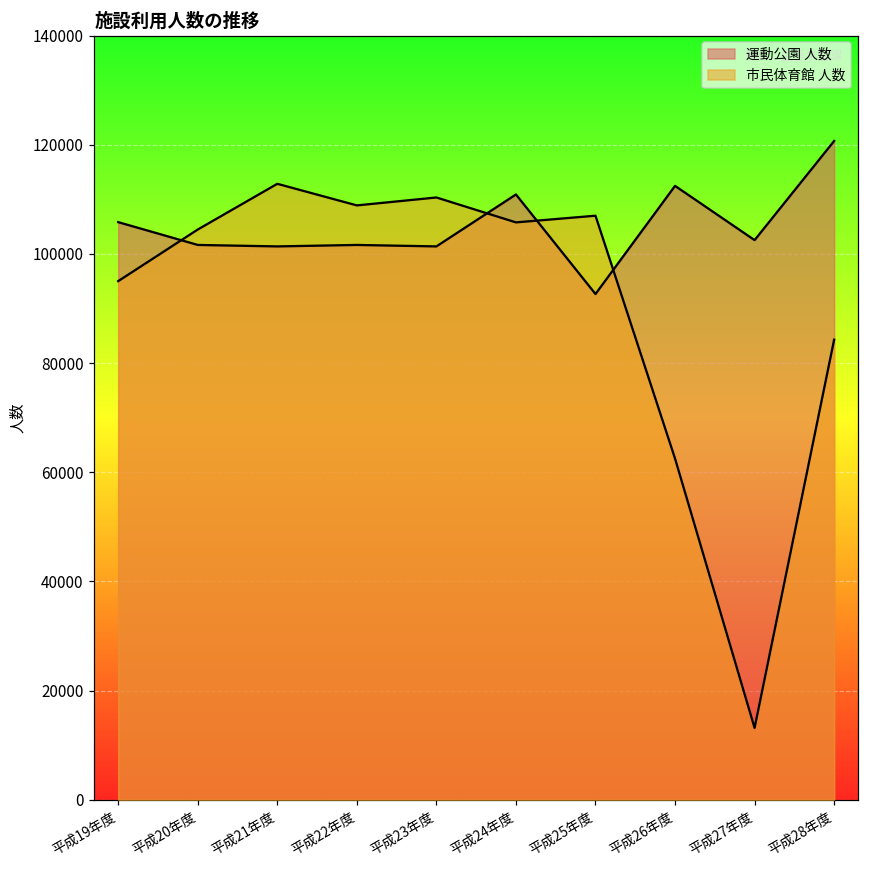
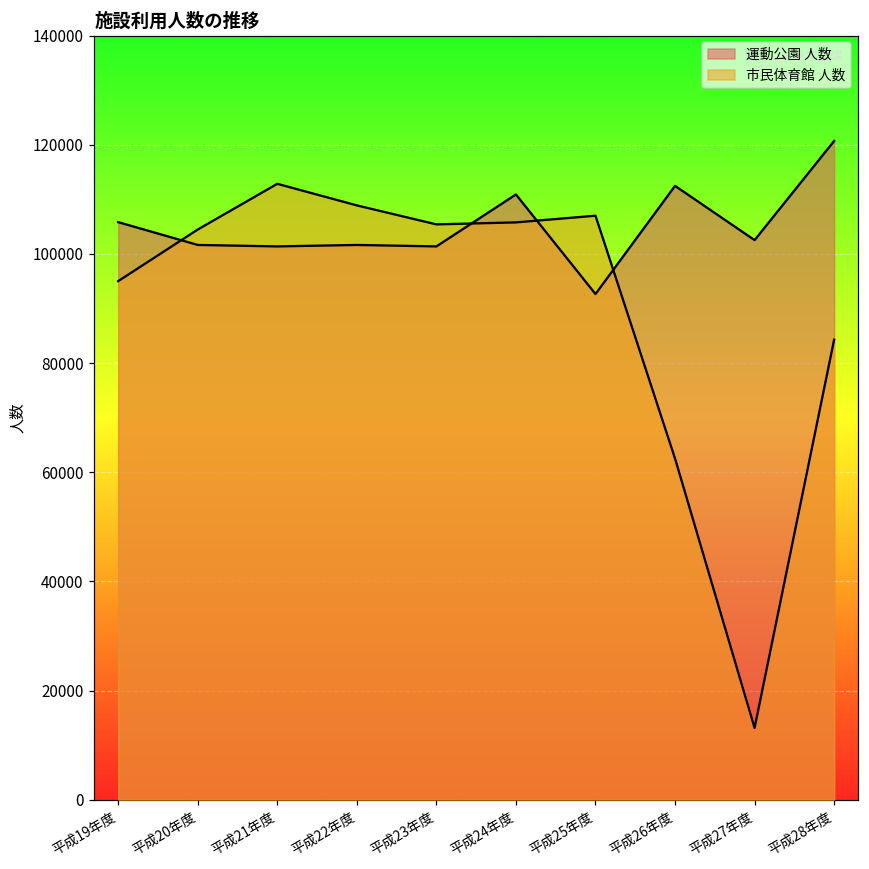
  {
    "運動公園 人数": {
      "平成19年度": 106000,
      "平成20年度": 102000,
      "平成21年度": 101000,
      "平成22年度": 102000,
      "平成23年度": 101000,
      "平成24年度": 111000,
      "平成25年度": 93000,
      "平成26年度": 112000,
      "平成27年度": 103000,
      "平成28年度": 121000
    },
    "市民体育館 人数": {
      "平成19年度": 95000,
      "平成20年度": 104000,
      "平成21年度": 113000,
      "平成22年度": 109000,
-     "平成23年度": 110000,
+     "平成23年度": 105000,
      "平成24年度": 106000,
      "平成25年度": 107000,
      "平成26年度": 63000,
      "平成27年度": 13000,
      "平成28年度": 84000
    }
  }
